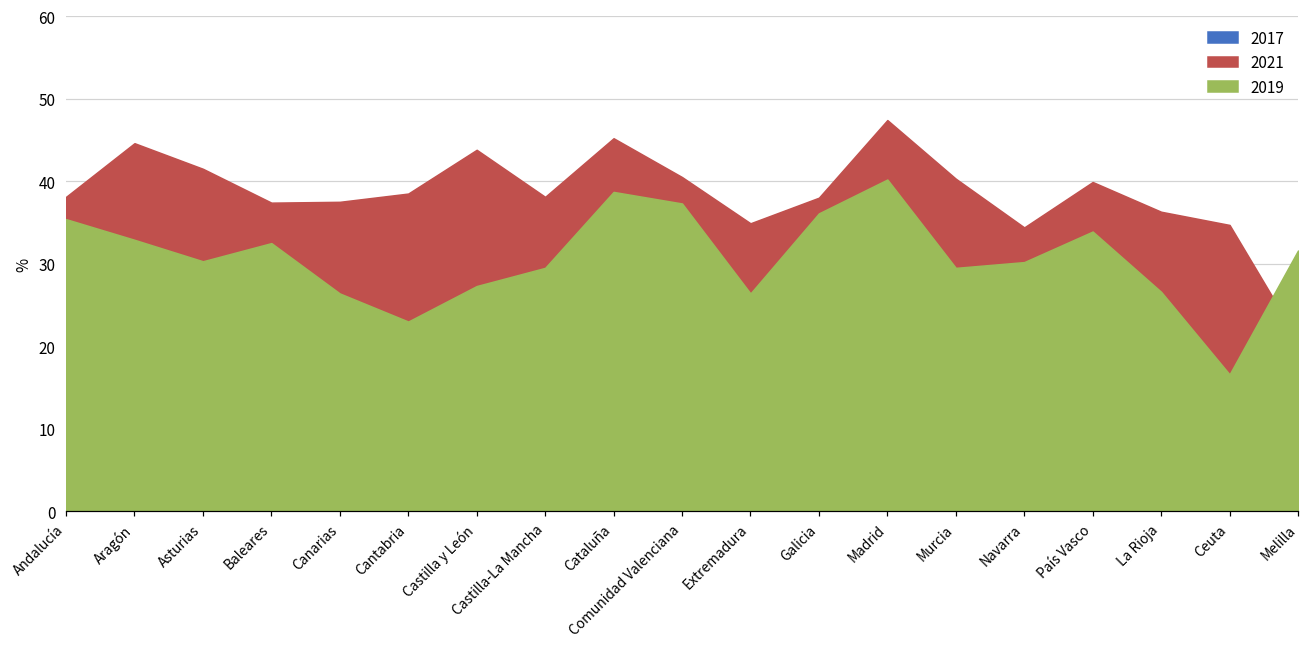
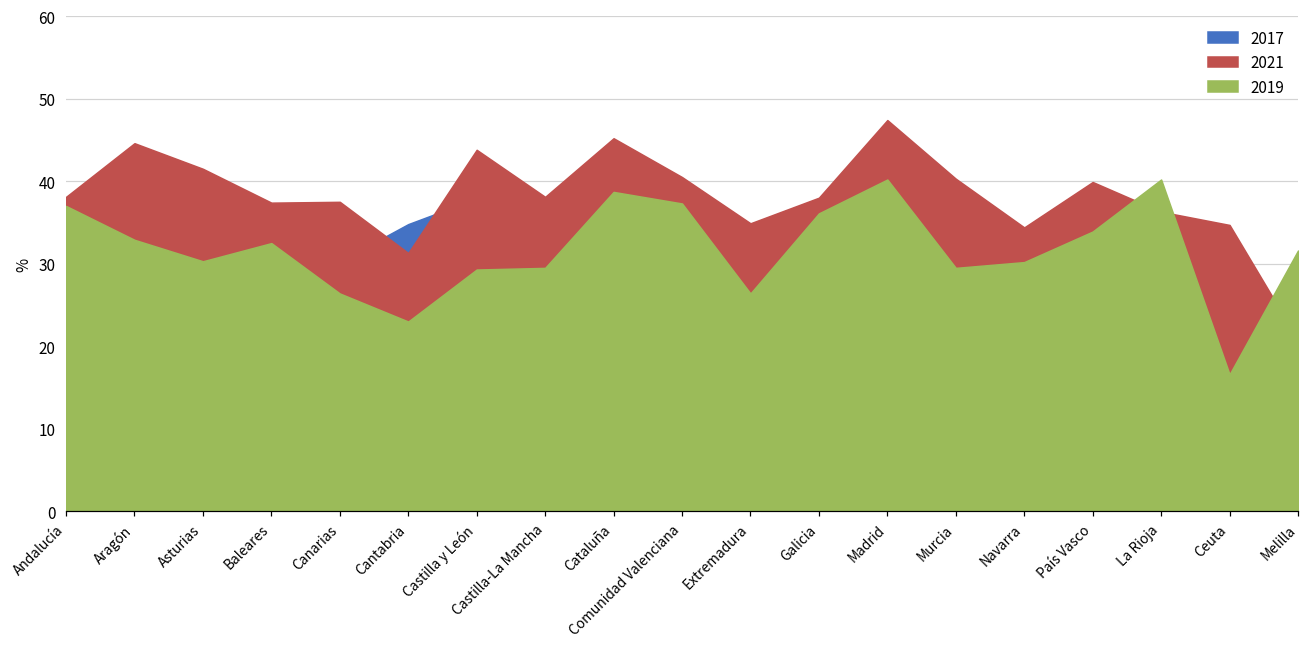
  {
    "2021": {
      "Andalucía": 38,
      "Aragón": 45,
      "Asturias": 42,
      "Baleares": 37,
      "Canarias": 38,
-     "Cantabria": 39,
+     "Cantabria": 31,
      "Castilla y León": 44,
      "Castilla-La Mancha": 38,
      "Extremadura": 35,
      "Galicia": 38,
      "Madrid": 47,
      "Murcia": 40,
      "Navarra": 34,
      "País Vasco": 40,
      "Ceuta": 35
    },
    "2019": {
-     "Andalucía": 35,
+     "Andalucía": 37,
      "Aragón": 33,
      "Asturias": 30,
      "Baleares": 33,
      "Canarias": 26,
      "Cantabria": 23,
-     "Castilla y León": 27,
+     "Castilla y León": 29,
      "Castilla-La Mancha": 30,
      "Cataluña": 39,
      "Comunidad Valenciana": 37,
      "Extremadura": 26,
      "Galicia": 36,
      "Murcia": 30,
      "Navarra": 30,
-     "La Rioja": 27,
+     "La Rioja": 40,
      "Ceuta": 17,
      "Melilla": 32
    }
  }
